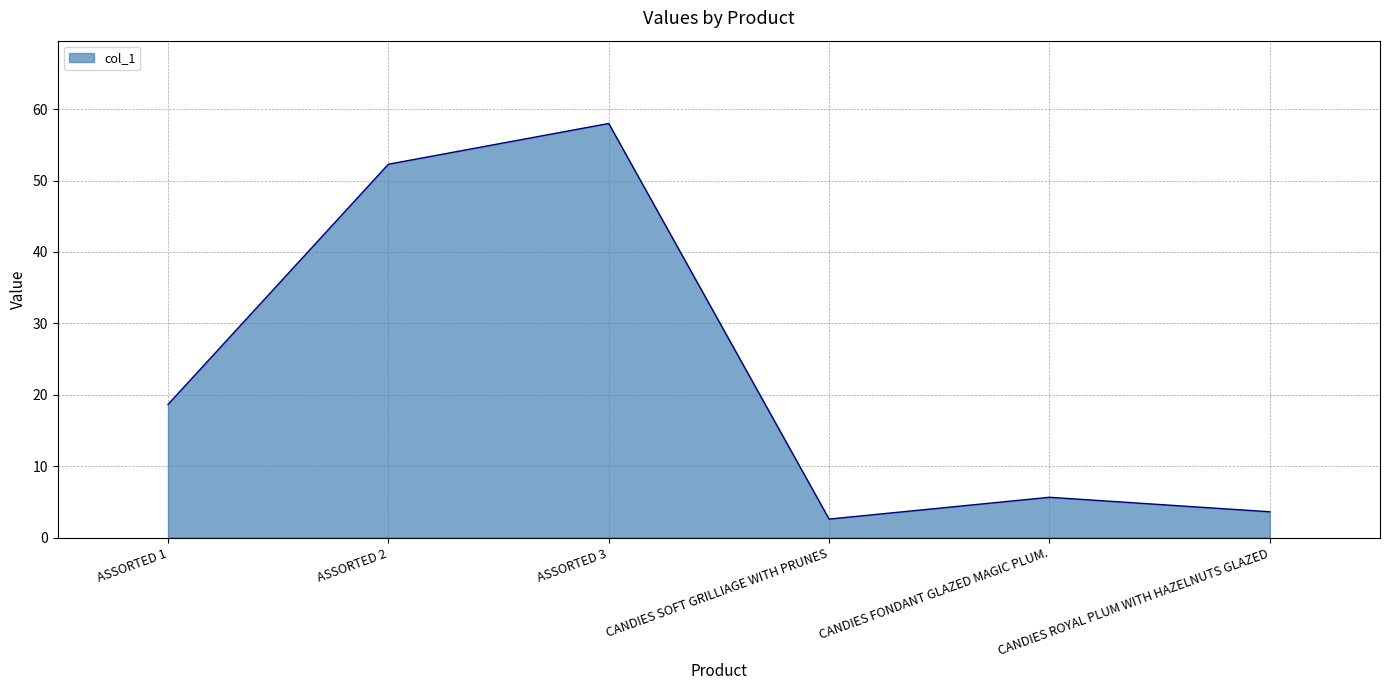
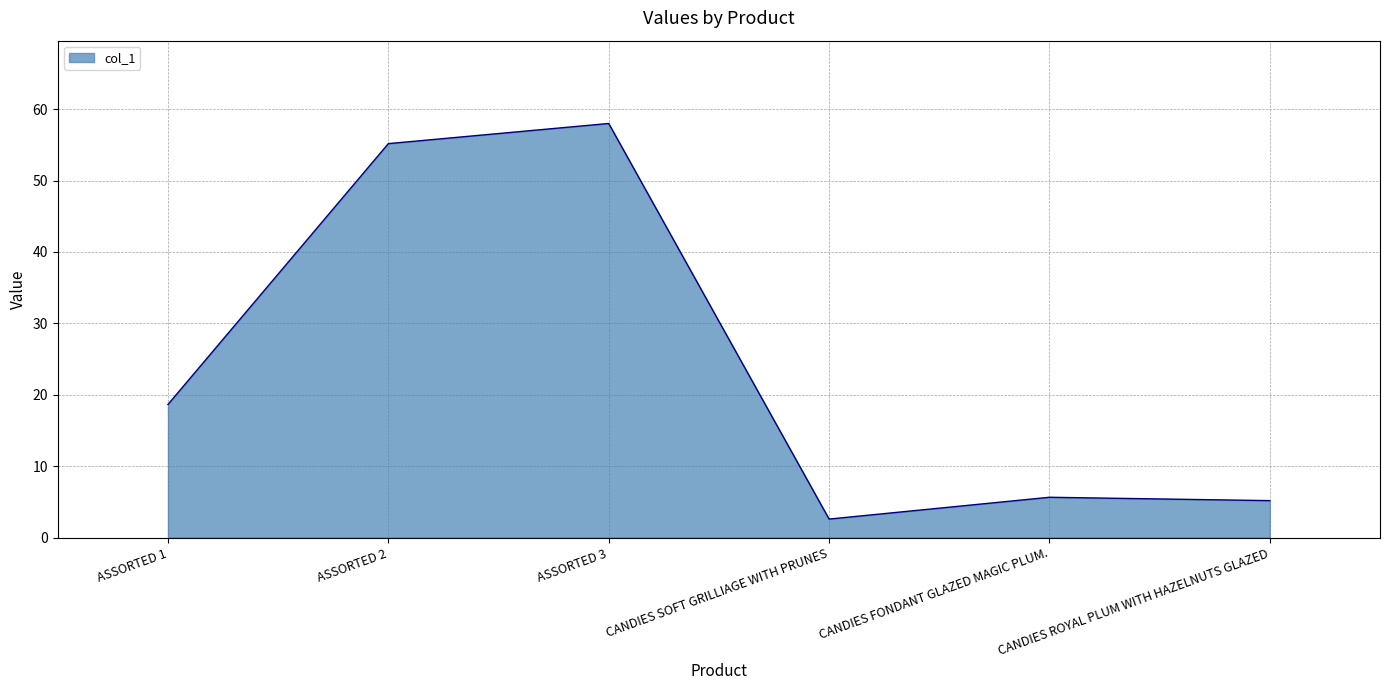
  {
    "ASSORTED 1": 19,
-   "ASSORTED 2": 52,
+   "ASSORTED 2": 55,
    "ASSORTED 3": 58,
    "CANDIES SOFT GRILLIAGE WITH PRUNES": 3,
    "CANDIES FONDANT GLAZED MAGIC PLUM.": 6,
-   "CANDIES ROYAL PLUM WITH HAZELNUTS GLAZED": 4
+   "CANDIES ROYAL PLUM WITH HAZELNUTS GLAZED": 5
  }
